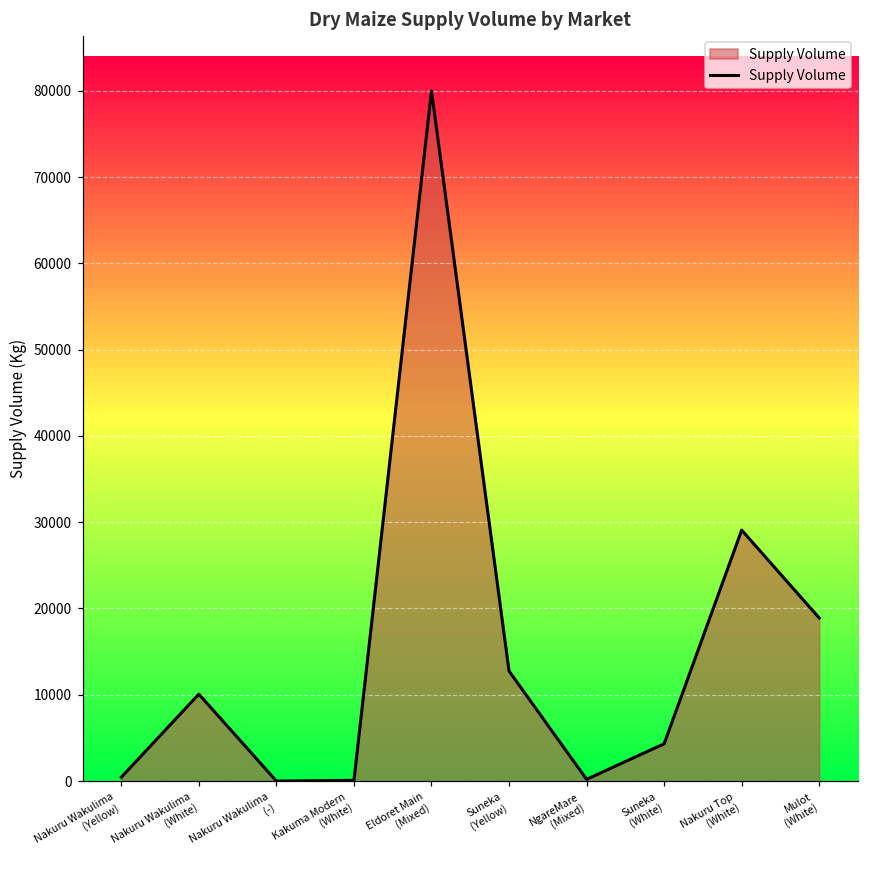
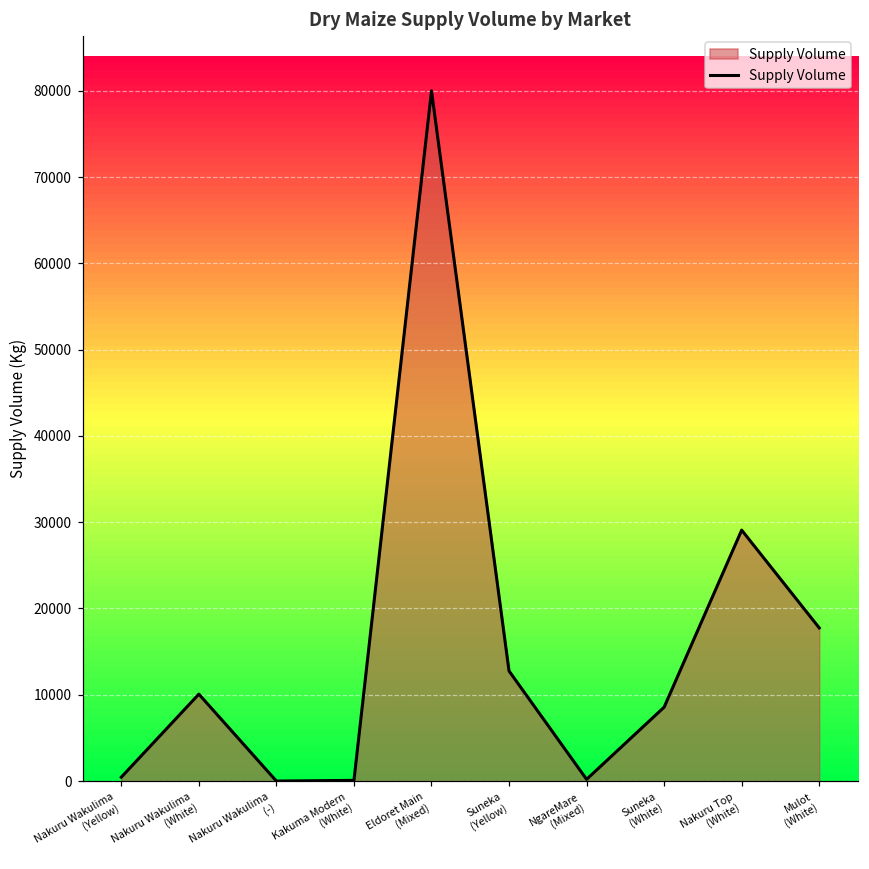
  {
    "Nakuru Wakulima (Yellow)": 0,
    "Nakuru Wakulima (White)": 10000,
    "Nakuru Wakulima (-)": 0,
    "Kakuma Modern (White)": 0,
    "Eldoret Main (Mixed)": 80000,
    "Suneka (Yellow)": 13000,
    "NgareMare (Mixed)": 0,
-   "Suneka (White)": 4000,
+   "Suneka (White)": 9000,
    "Nakuru Top (White)": 29000,
-   "Mulot (White)": 19000
+   "Mulot (White)": 18000
  }
